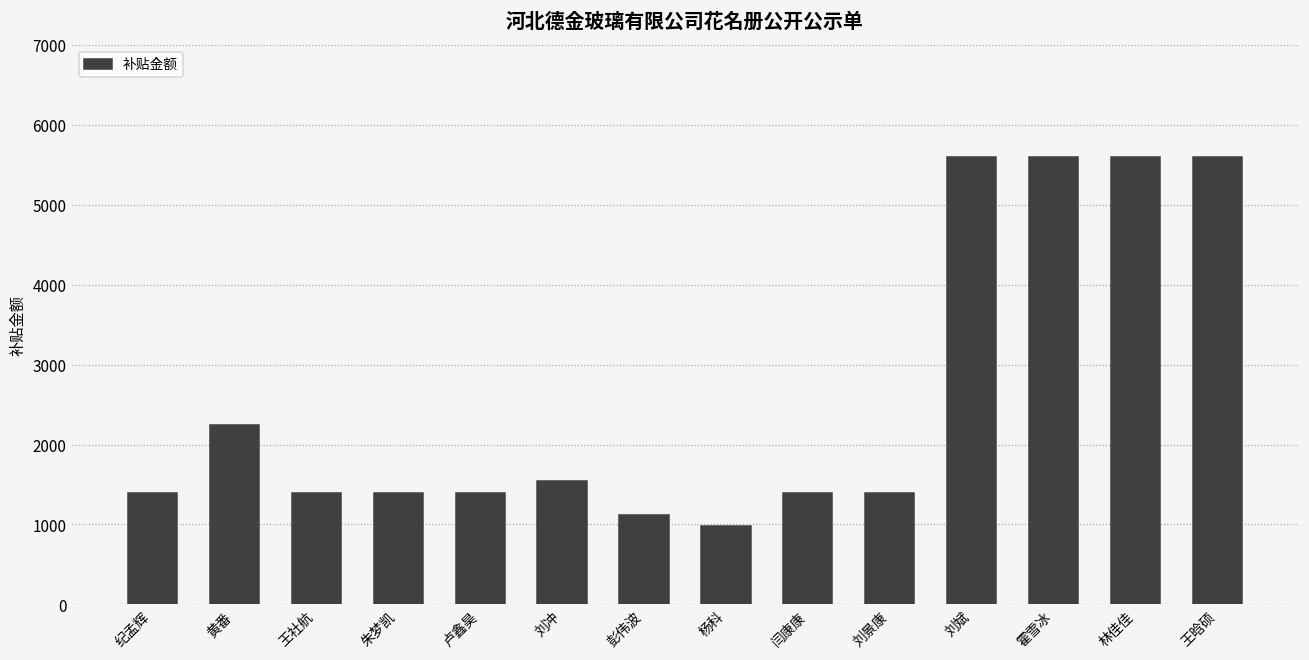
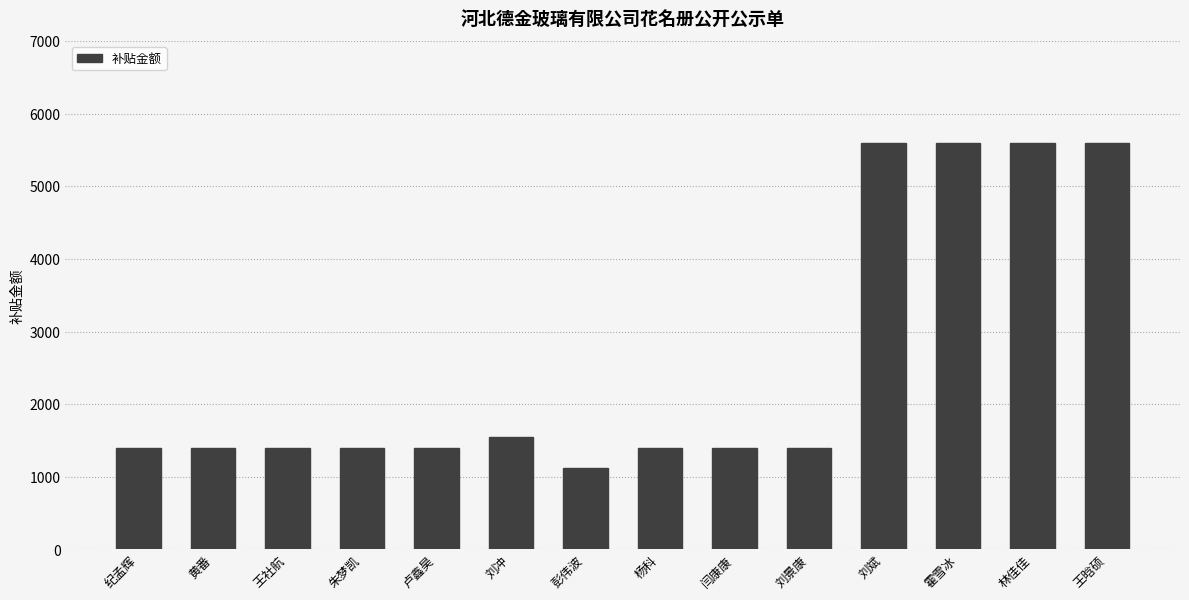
  {
    "纪孟辉": 1400,
-   "黄番": 2200,
+   "黄番": 1400,
    "王社航": 1400,
    "朱梦凯": 1400,
    "卢鑫昊": 1400,
    "刘冲": 1500,
    "彭伟波": 1100,
-   "杨科": 1000,
+   "杨科": 1400,
    "闫康康": 1400,
    "刘景康": 1400,
    "刘斌": 5600,
    "霍雪冰": 5600,
    "林佳佳": 5600,
    "王晗硕": 5600
  }
